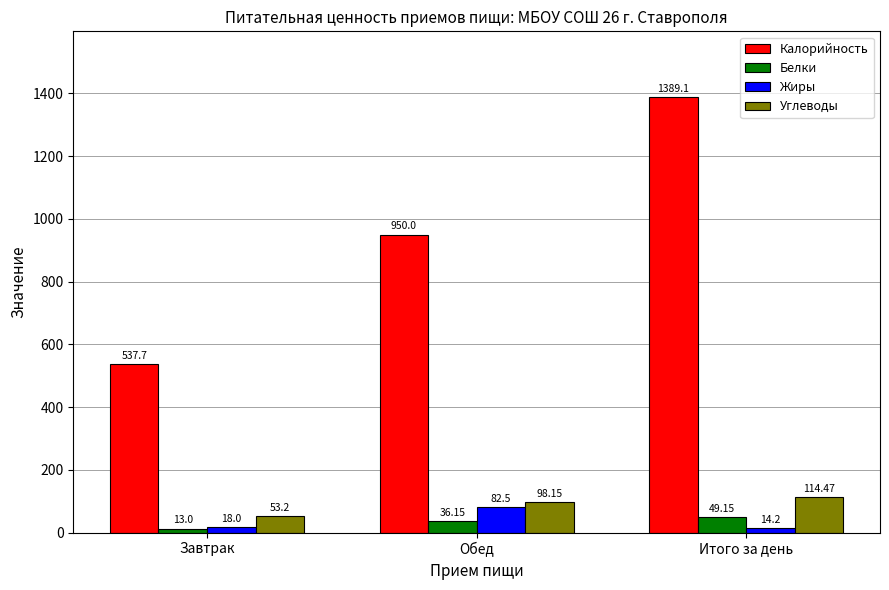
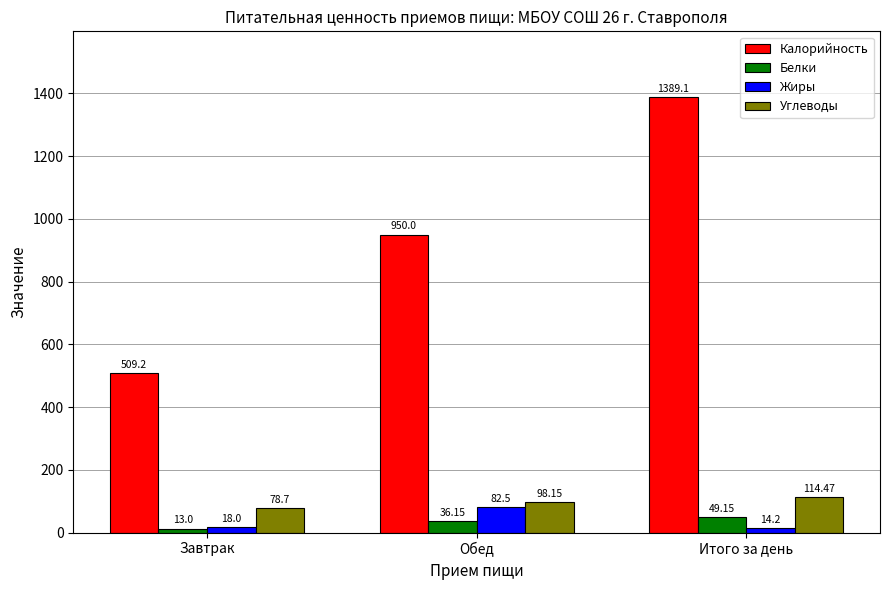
  {
    "Калорийность": {
-     "Завтрак": 537.7,
+     "Завтрак": 509.2,
      "Обед": 950.0,
      "Итого за день": 1389.1
    },
    "Белки": {
      "Завтрак": 13.0,
      "Обед": 36.15,
      "Итого за день": 49.15
    },
    "Жиры": {
      "Завтрак": 18.0,
      "Обед": 82.5,
      "Итого за день": 14.2
    },
    "Углеводы": {
-     "Завтрак": 53.2,
+     "Завтрак": 78.7,
      "Обед": 98.15,
      "Итого за день": 114.47
    }
  }
